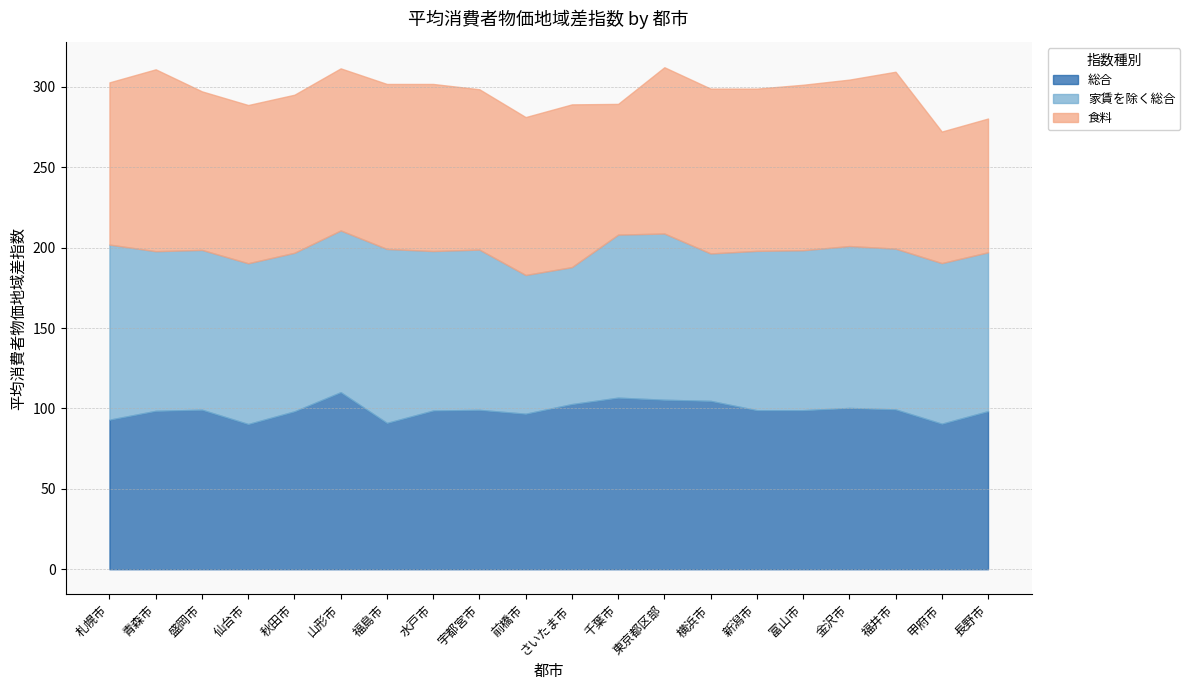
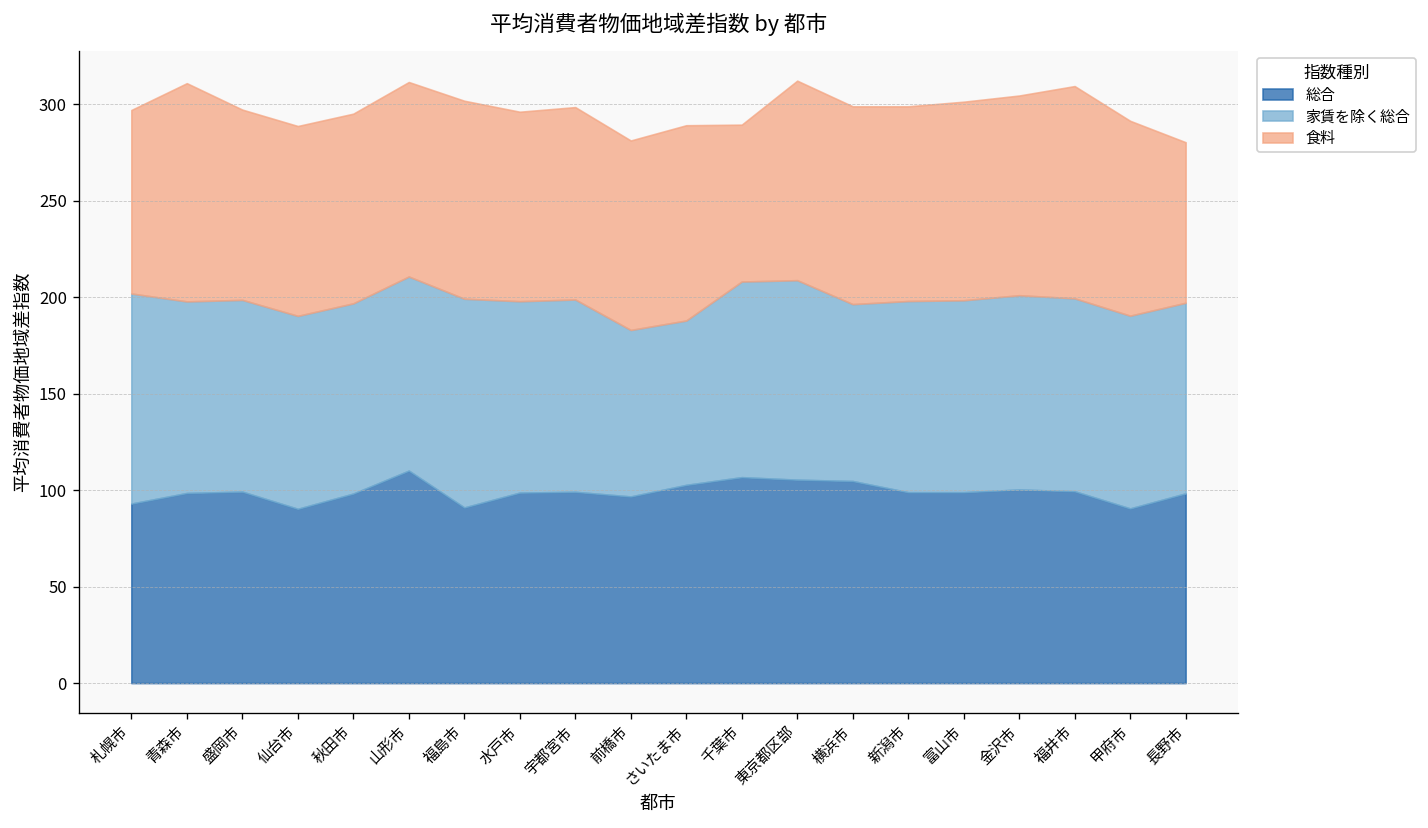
  {
    "総合": {
      "札幌市": 93,
      "青森市": 99,
      "盛岡市": 99,
      "仙台市": 90,
      "秋田市": 98,
      "山形市": 110,
      "福島市": 91,
      "水戸市": 99,
      "宇都宮市": 99,
      "前橋市": 97,
      "さいたま市": 103,
      "千葉市": 107,
      "東京都区部": 105,
      "横浜市": 105,
      "新潟市": 99,
      "富山市": 99,
      "金沢市": 100,
      "福井市": 99,
      "甲府市": 91,
      "長野市": 98
    },
    "家賃を除く総合": {
      "札幌市": 109,
      "青森市": 99,
      "盛岡市": 99,
      "仙台市": 100,
      "秋田市": 99,
      "山形市": 101,
      "福島市": 108,
      "水戸市": 99,
      "宇都宮市": 100,
      "前橋市": 86,
      "さいたま市": 85,
      "千葉市": 101,
      "東京都区部": 103,
      "横浜市": 92,
      "新潟市": 99,
      "富山市": 100,
      "金沢市": 101,
      "福井市": 100,
      "甲府市": 100,
      "長野市": 99
    },
    "食料": {
-     "札幌市": 101,
+     "札幌市": 95,
      "青森市": 113,
      "盛岡市": 99,
      "仙台市": 98,
      "秋田市": 98,
      "山形市": 101,
      "福島市": 103,
-     "水戸市": 104,
+     "水戸市": 98,
      "宇都宮市": 100,
      "前橋市": 98,
      "さいたま市": 101,
      "千葉市": 81,
      "東京都区部": 103,
      "横浜市": 102,
      "新潟市": 101,
      "富山市": 103,
      "金沢市": 104,
      "福井市": 110,
-     "甲府市": 82,
+     "甲府市": 101,
      "長野市": 83
    }
  }
